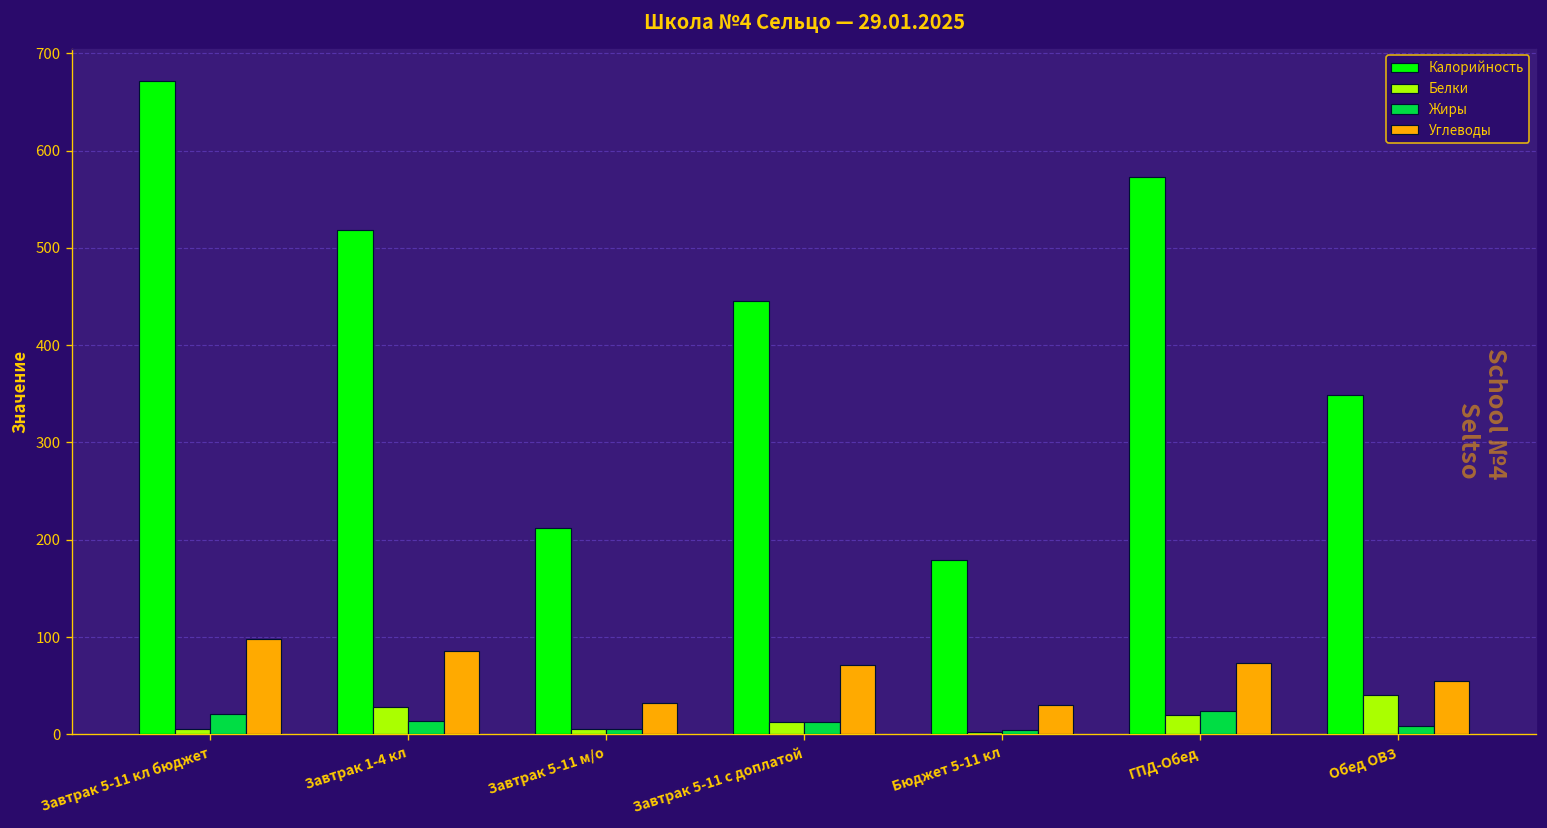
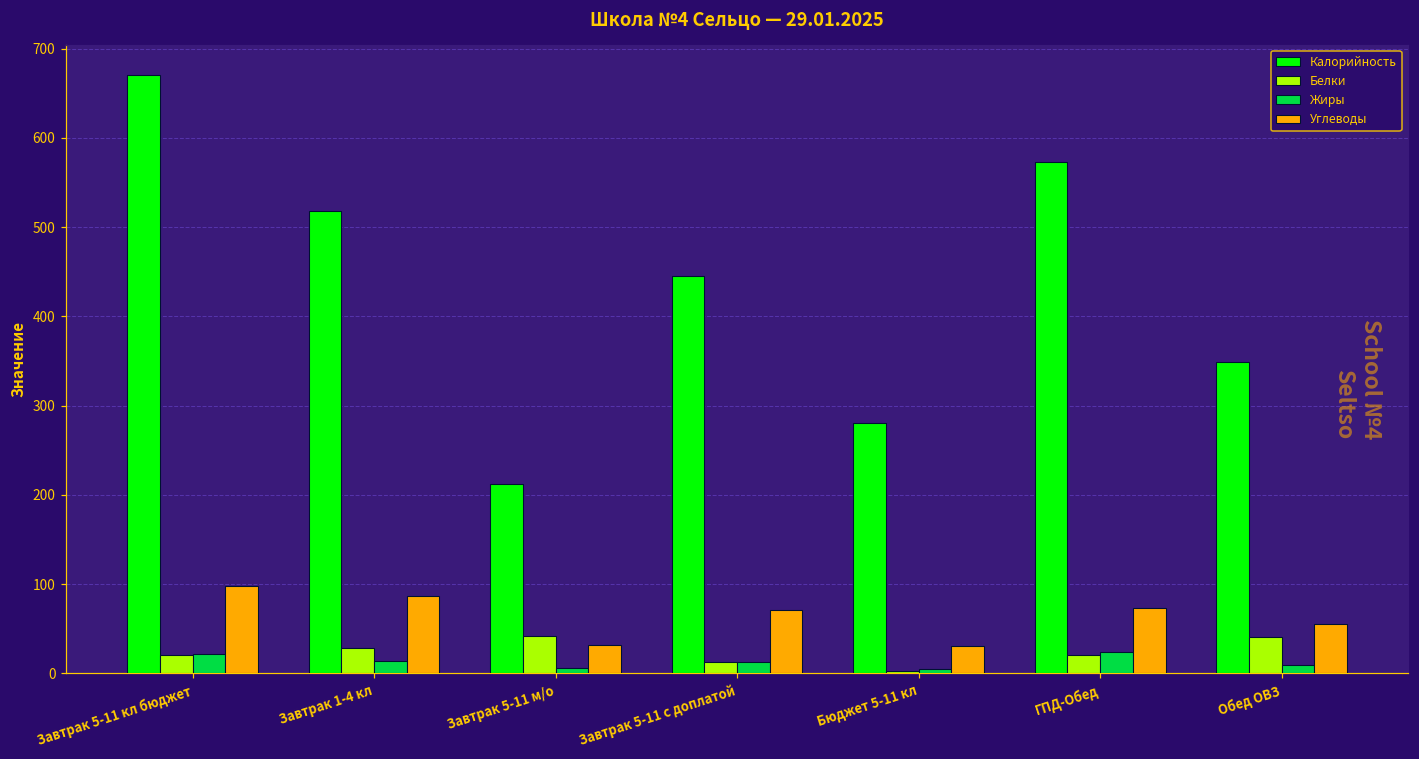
  {
    "Калорийность": {
      "Завтрак 5-11 кл бюджет": 670,
      "Завтрак 1-4 кл": 520,
      "Завтрак 5-11 м/о": 210,
      "Завтрак 5-11 с доплатой": 450,
-     "Бюджет 5-11 кл": 180,
+     "Бюджет 5-11 кл": 280,
      "ГПД-Обед": 570,
      "Обед ОВЗ": 350
    },
    "Белки": {
-     "Завтрак 5-11 кл бюджет": 10,
+     "Завтрак 5-11 кл бюджет": 20,
      "Завтрак 1-4 кл": 30,
-     "Завтрак 5-11 м/о": 10,
+     "Завтрак 5-11 м/о": 40,
      "Завтрак 5-11 с доплатой": 10,
      "ГПД-Обед": 20,
      "Обед ОВЗ": 40
    },
    "Жиры": {
      "Завтрак 5-11 кл бюджет": 20,
      "Завтрак 1-4 кл": 10,
      "Завтрак 5-11 м/о": 10,
      "Завтрак 5-11 с доплатой": 10,
      "Бюджет 5-11 кл": 10,
      "ГПД-Обед": 20,
      "Обед ОВЗ": 10
    },
    "Углеводы": {
      "Завтрак 5-11 кл бюджет": 100,
      "Завтрак 1-4 кл": 90,
      "Завтрак 5-11 м/о": 30,
      "Завтрак 5-11 с доплатой": 70,
      "Бюджет 5-11 кл": 30,
      "ГПД-Обед": 70,
      "Обед ОВЗ": 60
    }
  }
